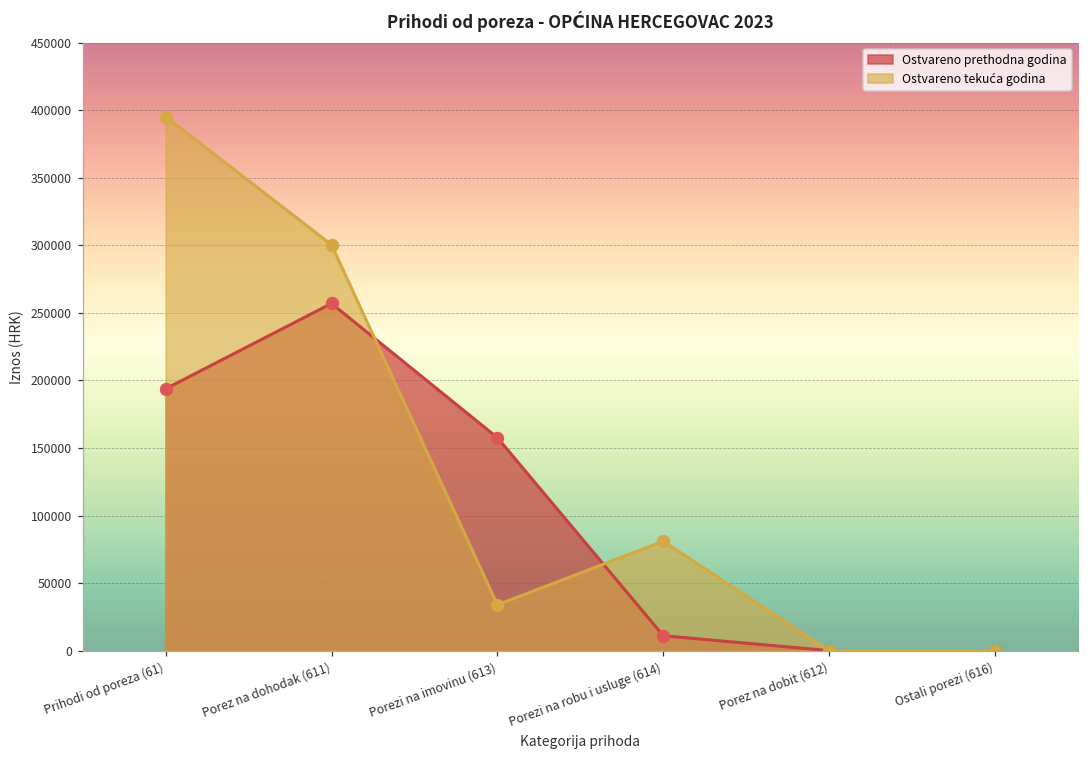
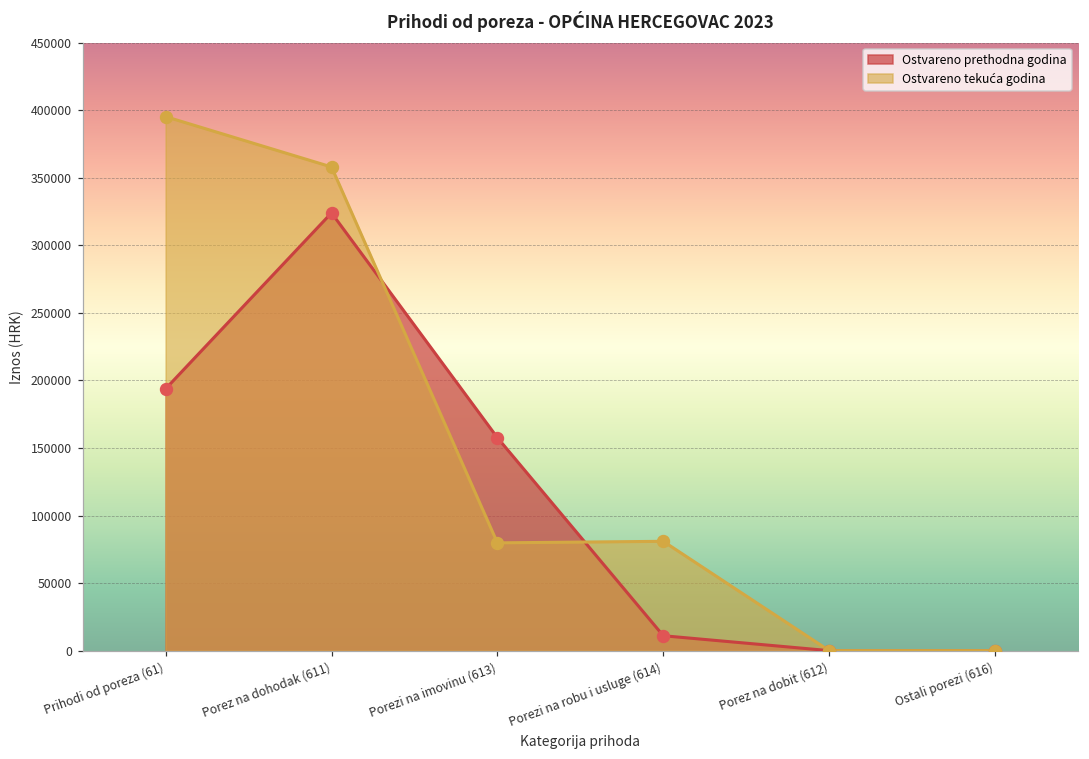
  {
    "Ostvareno prethodna godina": {
      "Prihodi od poreza (61)": 194000,
-     "Porez na dohodak (611)": 257000,
+     "Porez na dohodak (611)": 324000,
      "Porezi na imovinu (613)": 158000,
      "Porezi na robu i usluge (614)": 11000
    },
    "Ostvareno tekuća godina": {
      "Prihodi od poreza (61)": 395000,
-     "Porez na dohodak (611)": 300000,
-     "Porezi na imovinu (613)": 34000,
+     "Porez na dohodak (611)": 358000,
+     "Porezi na imovinu (613)": 80000,
      "Porezi na robu i usluge (614)": 81000
    }
  }
